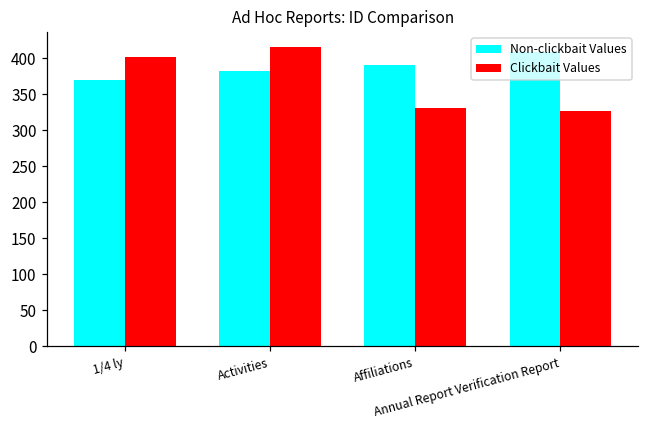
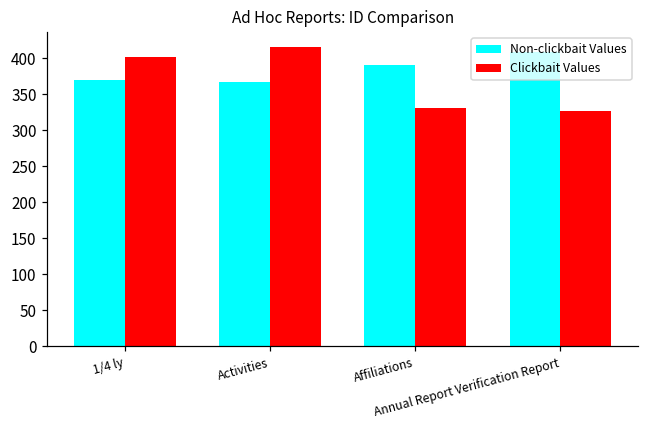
  {
    "Non-clickbait Values": {
      "1/4 ly": 370,
-     "Activities": 380,
+     "Activities": 370,
      "Affiliations": 390
    },
    "Clickbait Values": {
      "1/4 ly": 400,
      "Activities": 420,
      "Affiliations": 330,
      "Annual Report Verification Report": 330
    }
  }
